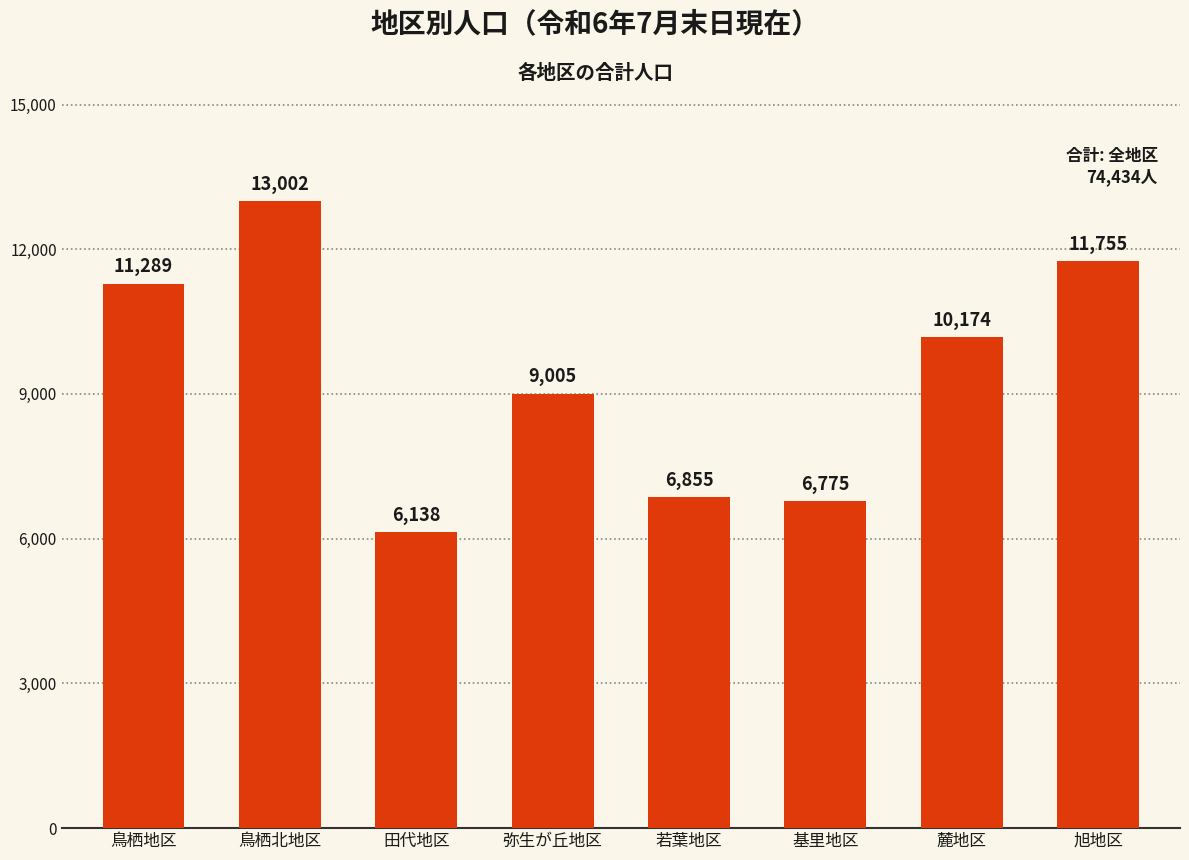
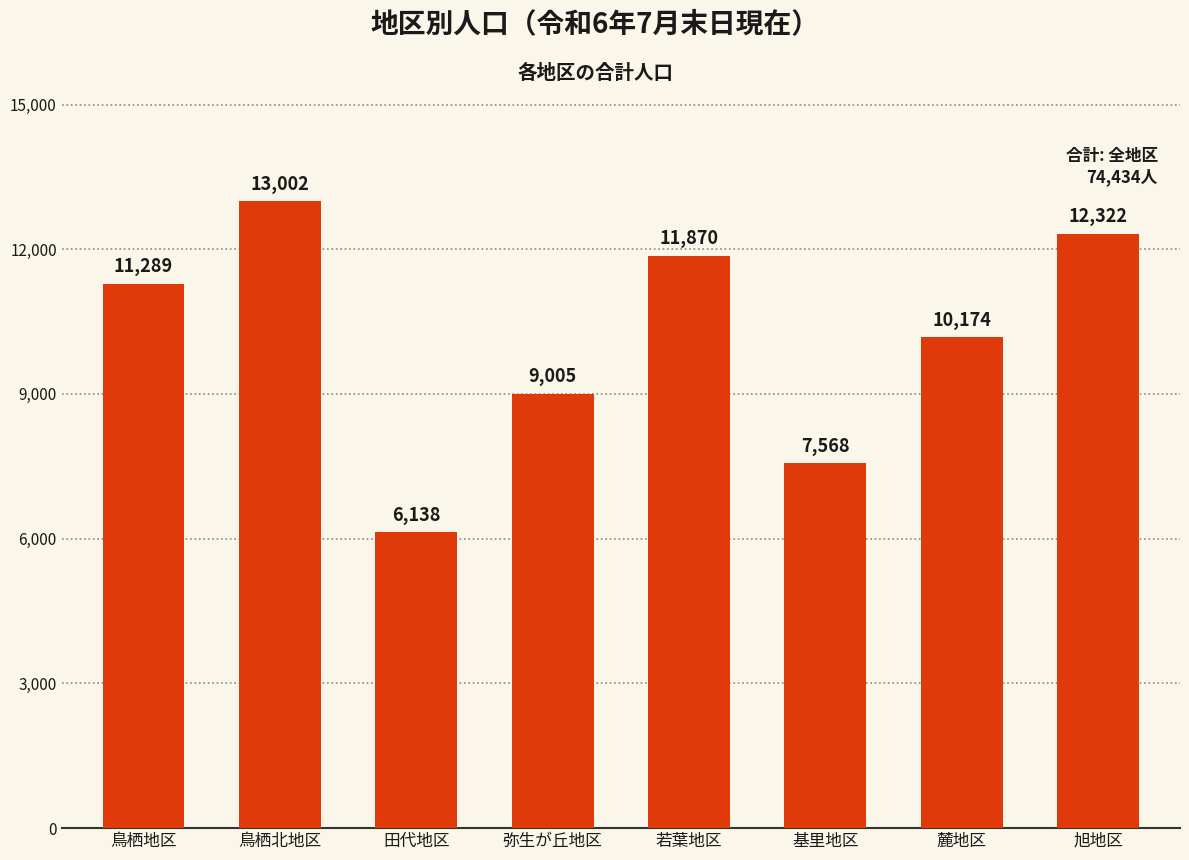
  {
    "鳥栖地区": "11,289",
    "鳥栖北地区": "13,002",
    "田代地区": "6,138",
    "弥生が丘地区": "9,005",
-   "若葉地区": "6,855",
-   "基里地区": "6,775",
+   "若葉地区": "11,870",
+   "基里地区": "7,568",
    "麓地区": "10,174",
-   "旭地区": "11,755"
+   "旭地区": "12,322"
  }
